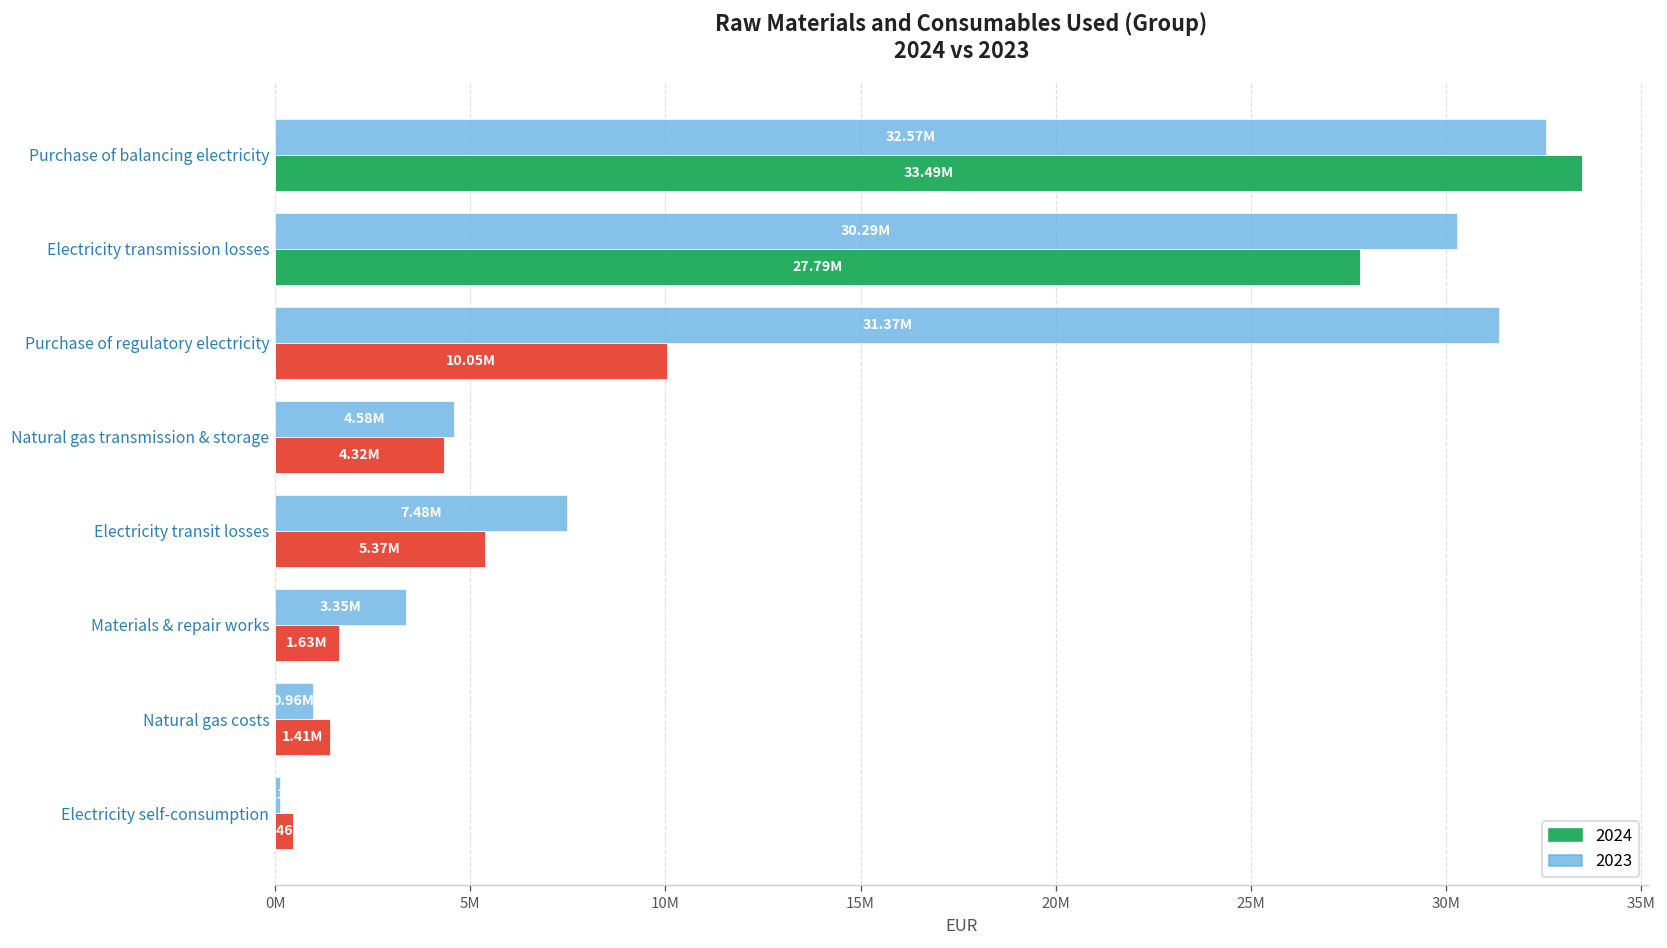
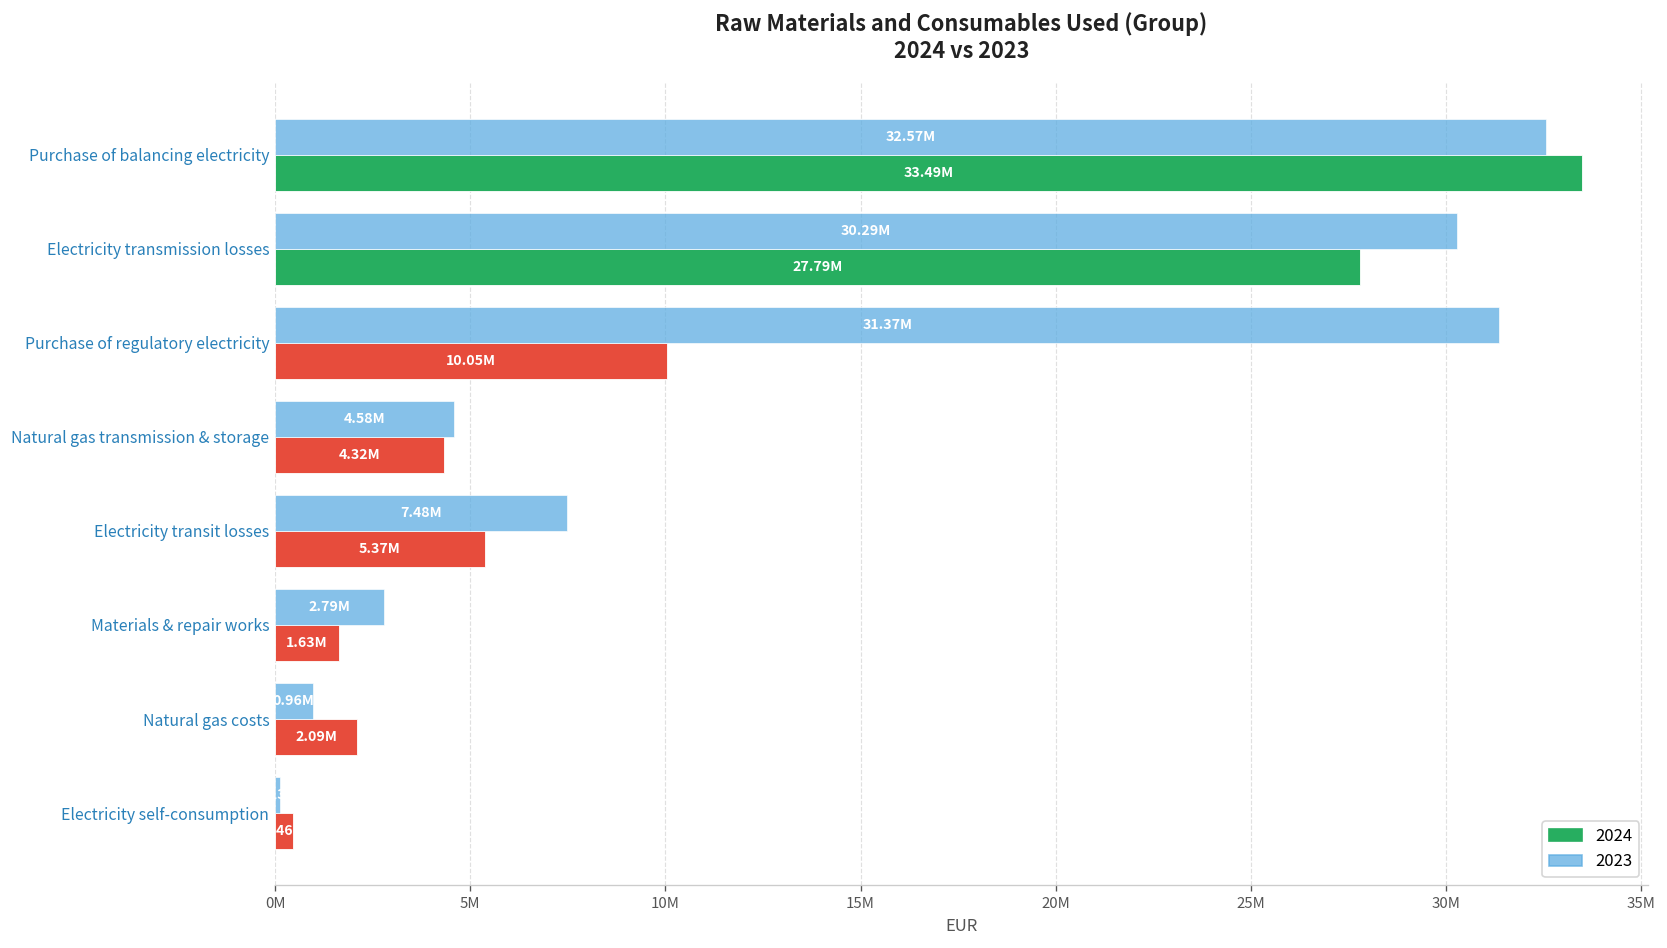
  {
    "2024": {
      "Purchase of balancing electricity": "33.49M",
      "Electricity transmission losses": "27.79M",
      "Purchase of regulatory electricity": "10.05M",
      "Natural gas transmission & storage": "4.32M",
      "Electricity transit losses": "5.37M",
      "Materials & repair works": "1.63M",
-     "Natural gas costs": "1.41M"
+     "Natural gas costs": "2.09M"
    },
    "2023": {
      "Purchase of balancing electricity": "32.57M",
      "Electricity transmission losses": "30.29M",
      "Purchase of regulatory electricity": "31.37M",
      "Natural gas transmission & storage": "4.58M",
      "Electricity transit losses": "7.48M",
-     "Materials & repair works": "3.35M",
+     "Materials & repair works": "2.79M",
      "Natural gas costs": "0.96M"
    }
  }
